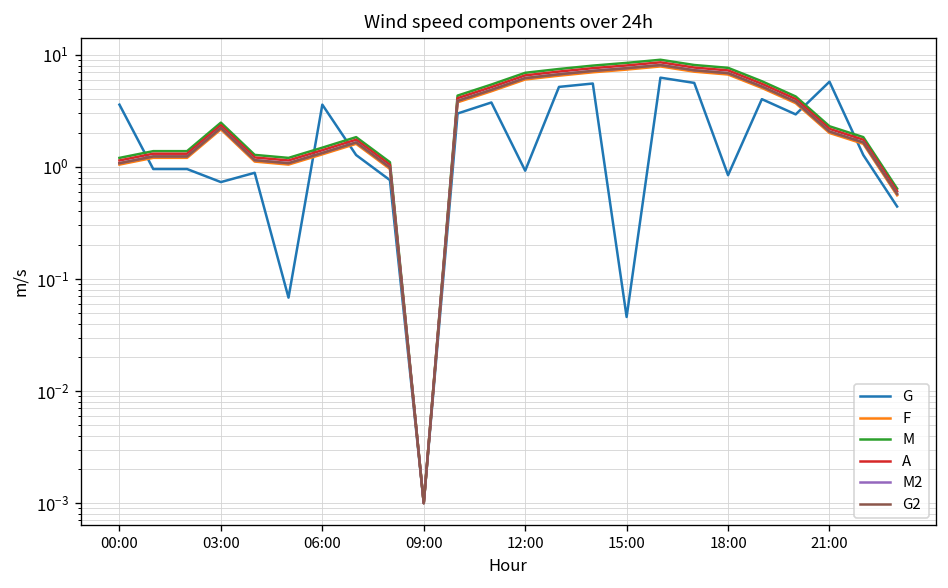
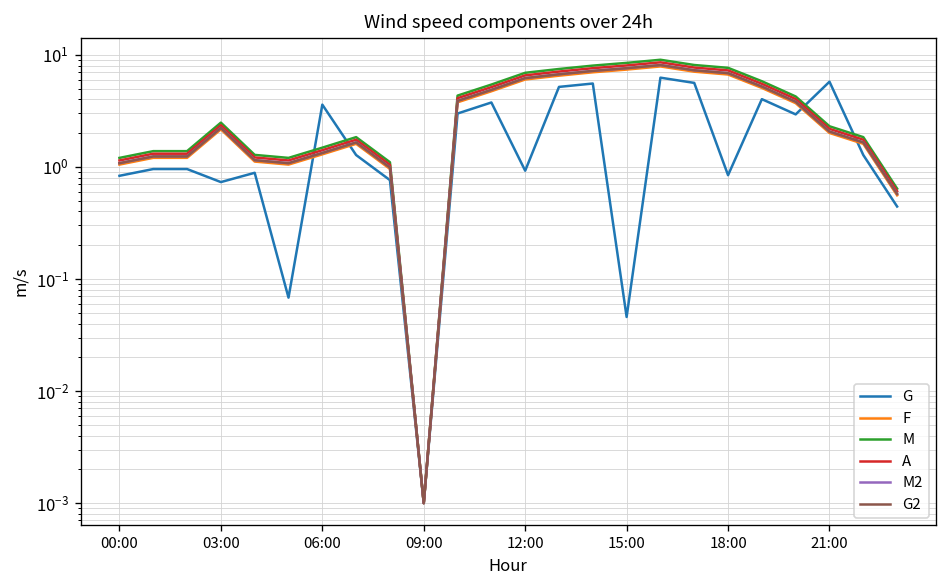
  {
    "G": {
-     "00:00": 3.6,
+     "00:00": 0.8,
      "03:00": 0.7,
      "06:00": 3.6,
      "12:00": 0.9,
      "15:00": 0.05,
      "18:00": 0.8,
      "21:00": 6
    }
  }
